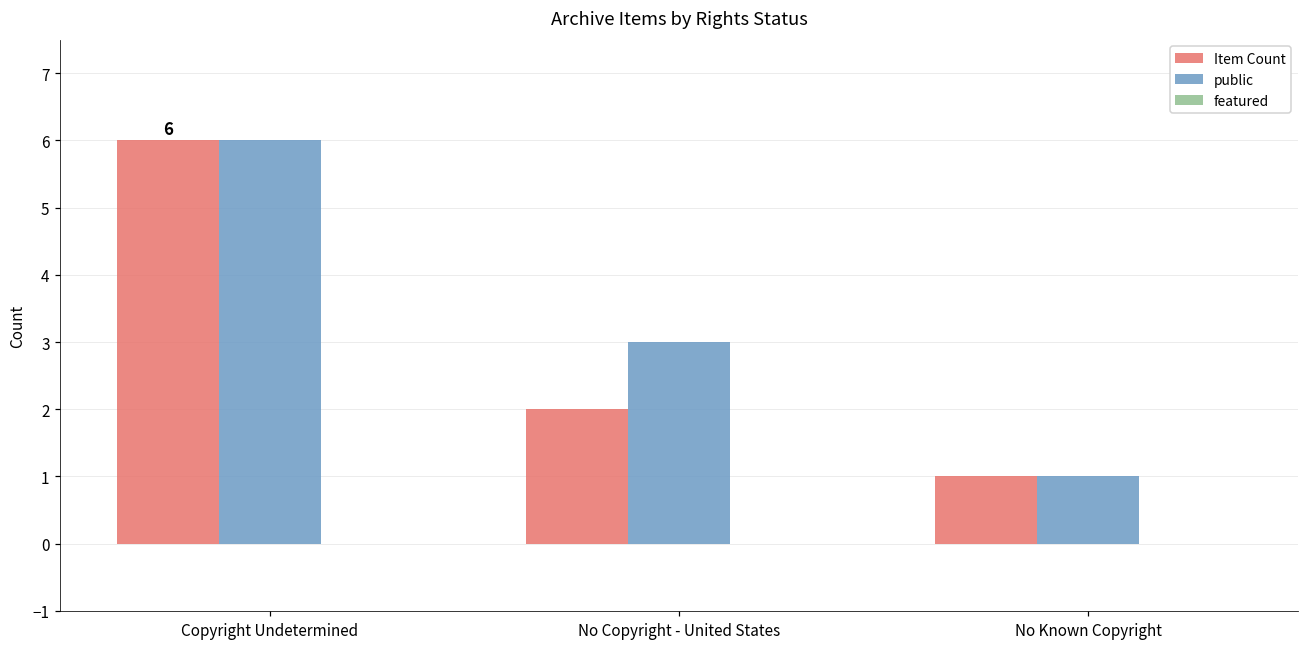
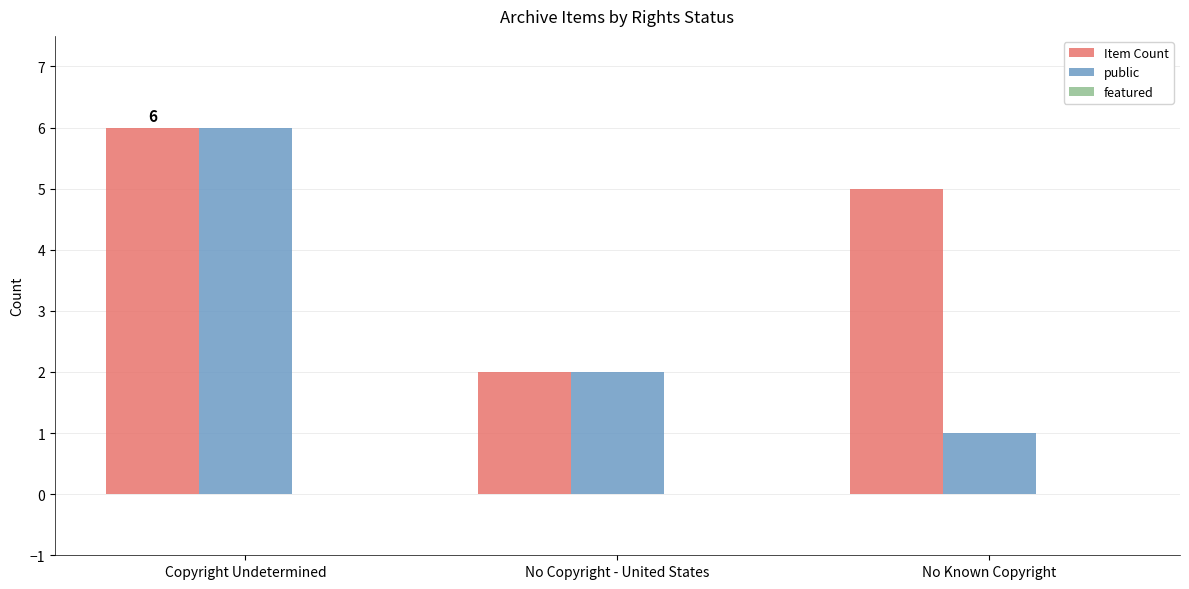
  {
    "Item Count": {
      "No Copyright - United States": 2,
-     "No Known Copyright": 1
+     "No Known Copyright": 5
    },
    "public": {
      "Copyright Undetermined": 6,
-     "No Copyright - United States": 3,
+     "No Copyright - United States": 2,
      "No Known Copyright": 1
    },
    "featured": {
      "Copyright Undetermined": 0,
      "No Copyright - United States": 0,
      "No Known Copyright": 0
    }
  }
